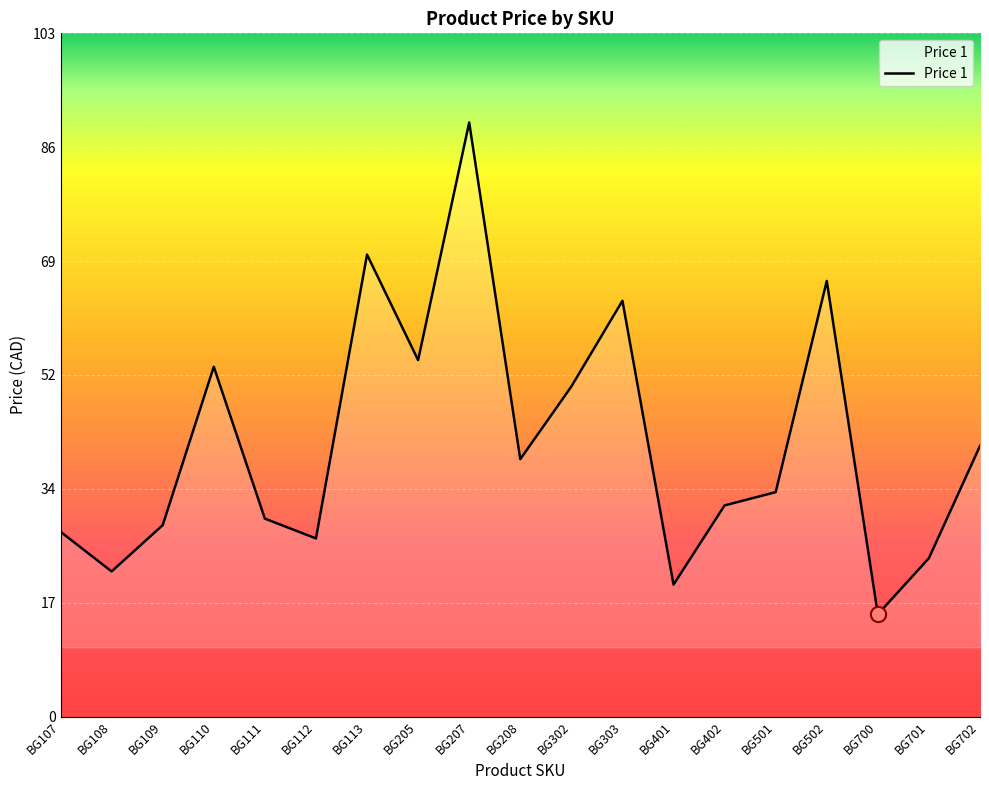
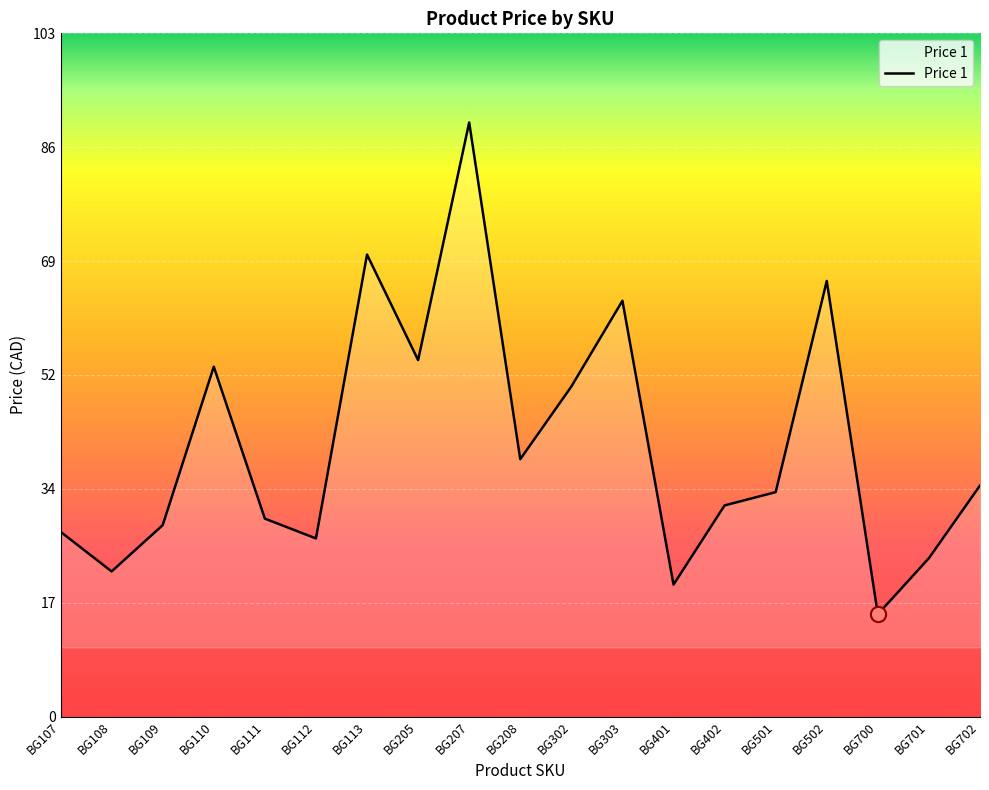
  {
    "Price 1": {
      "BG107": 28,
      "BG108": 22,
      "BG109": 29,
      "BG110": 53,
      "BG111": 30,
      "BG112": 27,
      "BG113": 70,
      "BG205": 54,
      "BG207": 90,
      "BG208": 39,
      "BG302": 50,
      "BG303": 63,
      "BG401": 20,
      "BG402": 32,
      "BG501": 34,
      "BG502": 66,
      "BG701": 24,
-     "BG702": 41
+     "BG702": 35
    }
  }
